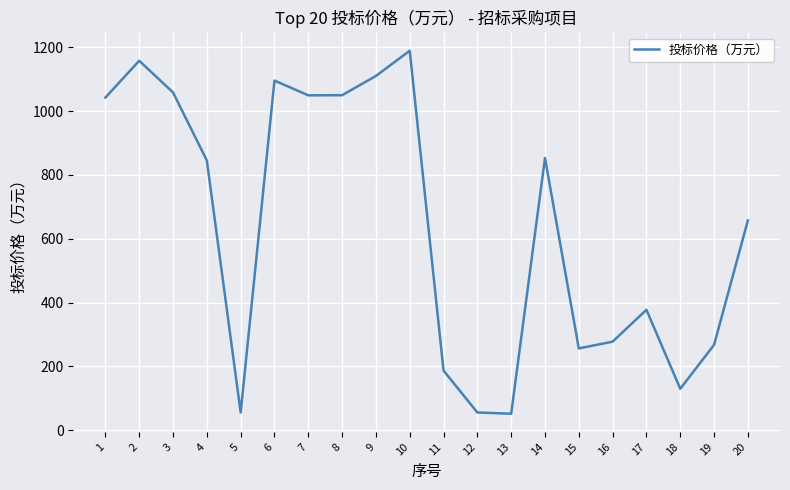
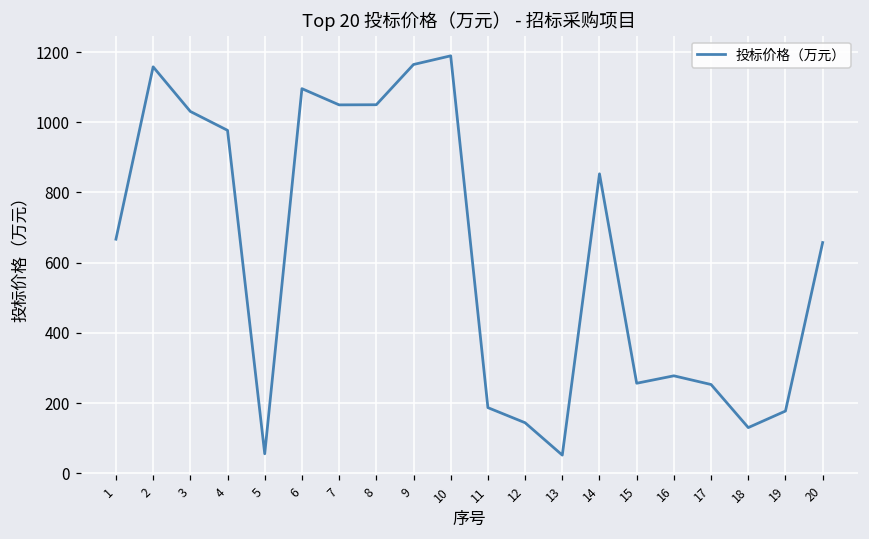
  {
-   "1": 1040,
+   "1": 670,
    "2": 1160,
-   "3": 1060,
-   "4": 850,
+   "3": 1030,
+   "4": 980,
    "5": 60,
    "6": 1100,
    "7": 1050,
    "8": 1050,
-   "9": 1110,
+   "9": 1160,
    "10": 1190,
    "11": 190,
-   "12": 60,
+   "12": 140,
    "13": 50,
    "14": 850,
    "15": 260,
    "16": 280,
-   "17": 380,
+   "17": 250,
    "18": 130,
-   "19": 270,
+   "19": 180,
    "20": 660
  }
